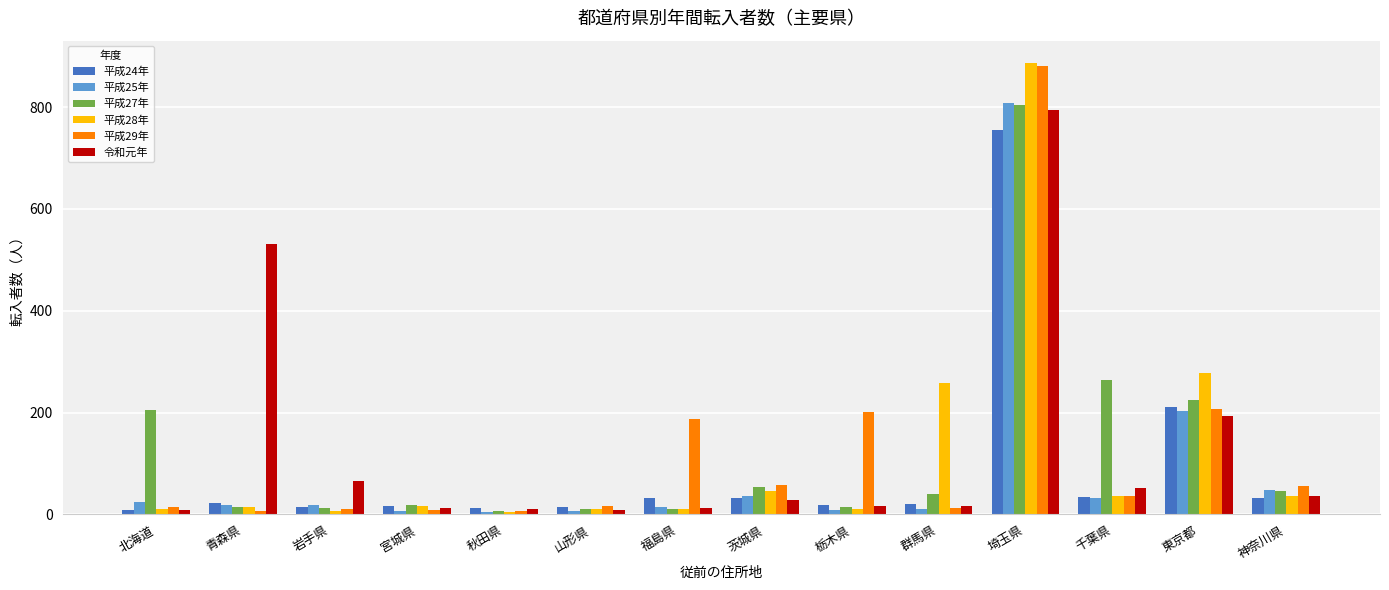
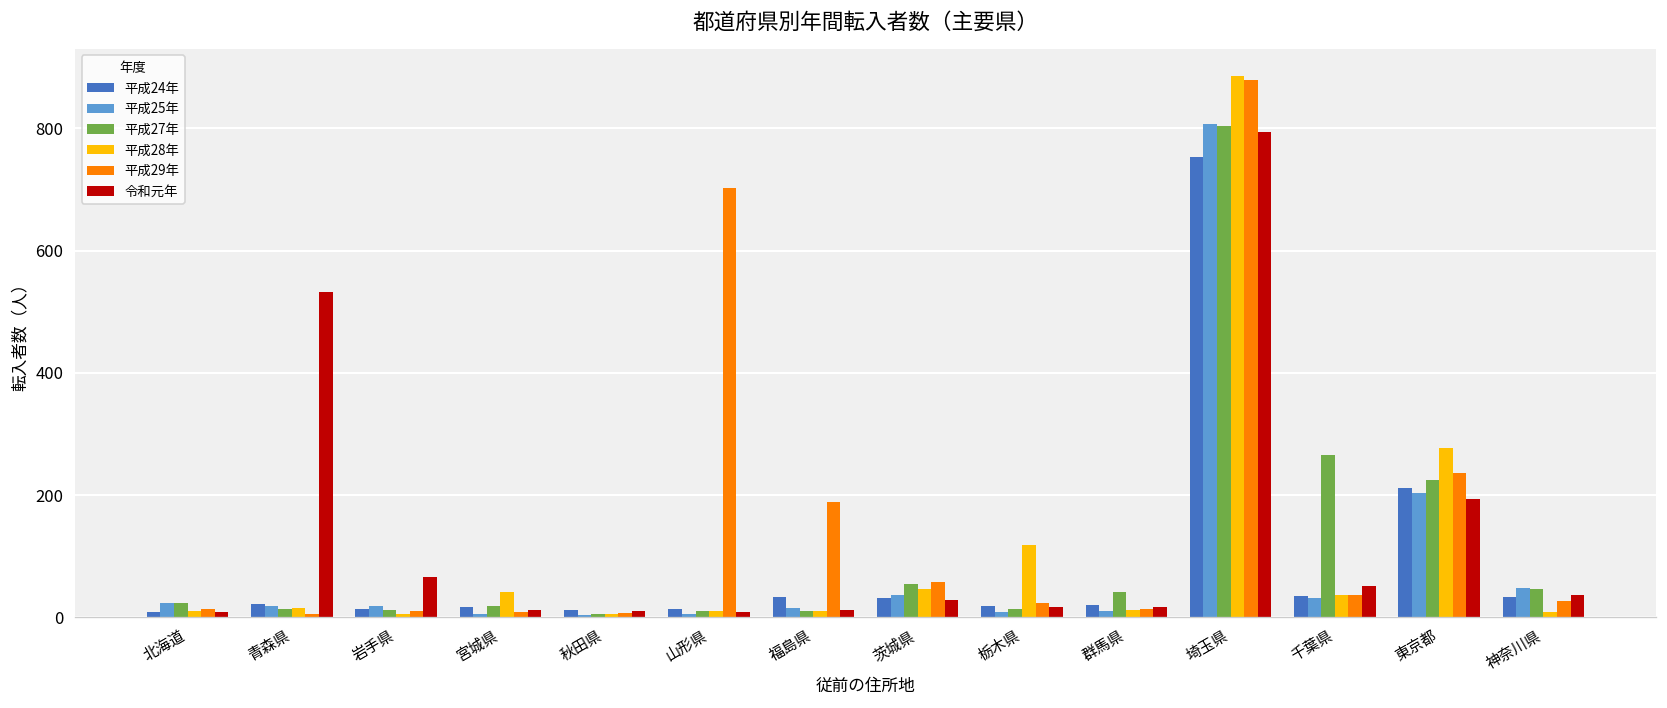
  {
    "平成27年": {
-     "北海道": 210,
+     "北海道": 20,
      "青森県": 10,
      "岩手県": 10,
      "宮城県": 20,
      "秋田県": 10,
      "山形県": 10,
      "福島県": 10,
      "茨城県": 50,
      "栃木県": 10,
      "群馬県": 40,
      "埼玉県": 800,
      "千葉県": 270,
      "東京都": 220,
      "神奈川県": 50
    },
    "平成28年": {
      "北海道": 10,
      "青森県": 20,
      "岩手県": 10,
-     "宮城県": 20,
+     "宮城県": 40,
      "秋田県": 10,
      "山形県": 10,
      "福島県": 10,
      "茨城県": 50,
-     "栃木県": 10,
-     "群馬県": 260,
+     "栃木県": 120,
+     "群馬県": 10,
      "埼玉県": 890,
      "千葉県": 40,
      "東京都": 280,
-     "神奈川県": 40
+     "神奈川県": 10
    },
    "平成29年": {
      "北海道": 10,
      "青森県": 10,
      "岩手県": 10,
      "宮城県": 10,
      "秋田県": 10,
-     "山形県": 20,
+     "山形県": 700,
      "福島県": 190,
      "茨城県": 60,
-     "栃木県": 200,
+     "栃木県": 20,
      "群馬県": 10,
      "埼玉県": 880,
      "千葉県": 40,
-     "東京都": 210,
-     "神奈川県": 60
+     "東京都": 240,
+     "神奈川県": 30
    },
    "令和元年": {
      "北海道": 10,
      "青森県": 530,
      "岩手県": 70,
      "宮城県": 10,
      "秋田県": 10,
      "山形県": 10,
      "福島県": 10,
      "茨城県": 30,
      "栃木県": 20,
      "群馬県": 20,
      "埼玉県": 790,
      "千葉県": 50,
      "東京都": 190,
      "神奈川県": 40
    }
  }
